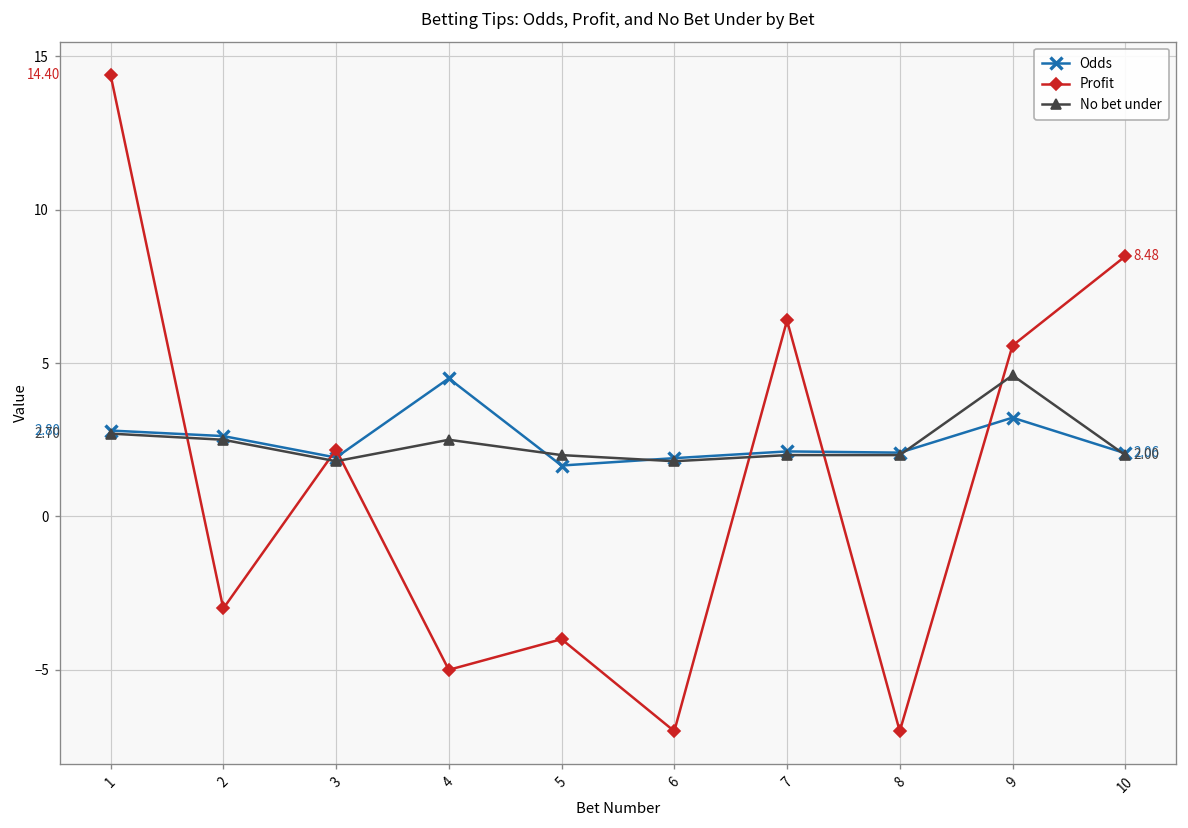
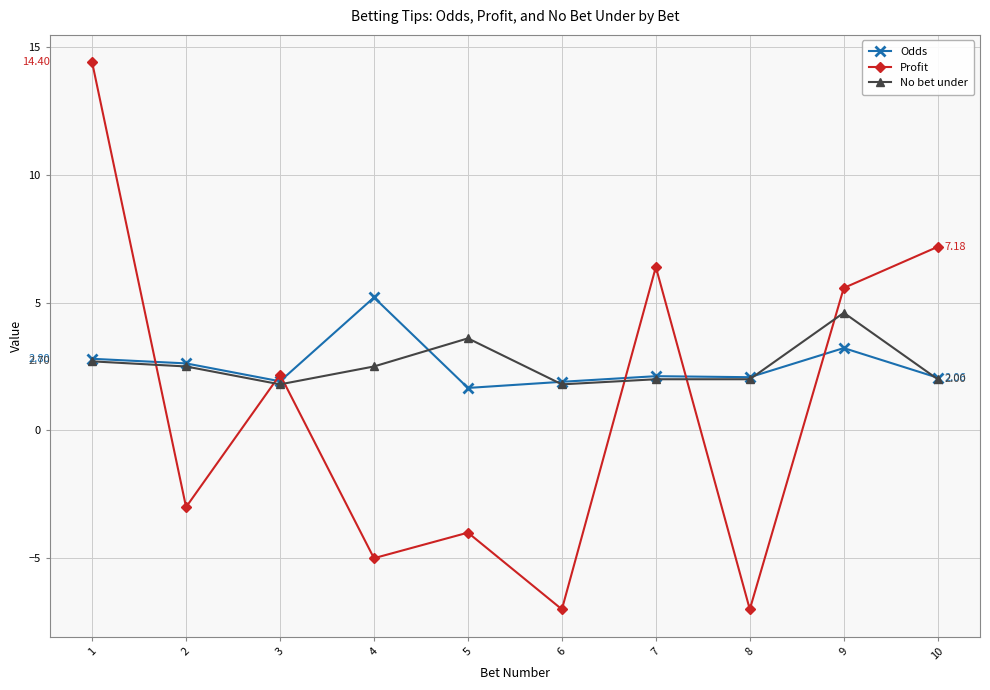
  {
    "Odds": {
      "1": 2.8,
      "2": 2.6,
      "3": 1.9,
-     "4": 4.5,
+     "4": 5.2,
      "5": 1.7,
      "6": 1.9,
      "7": 2.1,
      "9": 3.2
    },
    "Profit": {
-     "10": 8.48
+     "10": 7.18
    },
    "No bet under": {
      "1": 2.7,
      "2": 2.5,
      "3": 1.8,
      "4": 2.5,
-     "5": 2.0,
+     "5": 3.6,
      "6": 1.8,
      "7": 2.0,
      "9": 4.6
    }
  }
